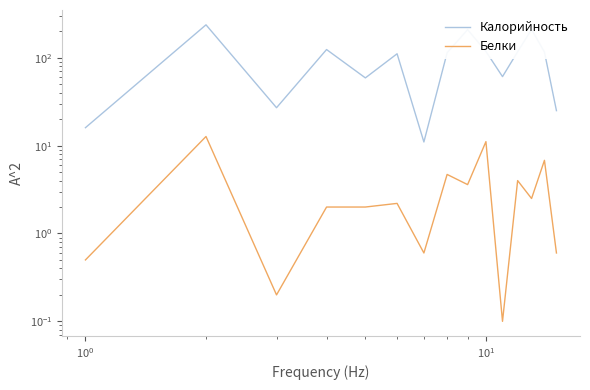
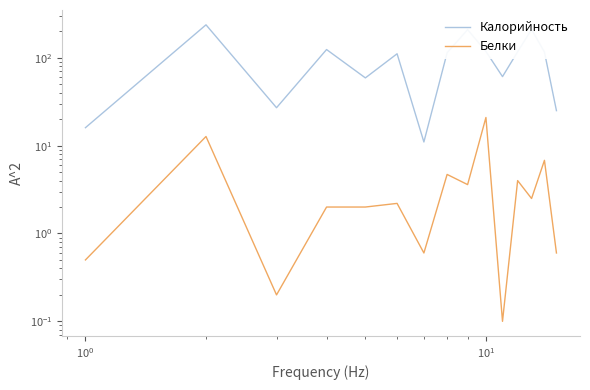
  {
    "Калорийность": {
      "10^0": 16
    },
    "Белки": {
      "10^0": 0.5,
-     "10^1": 11
+     "10^1": 21
    }
  }
